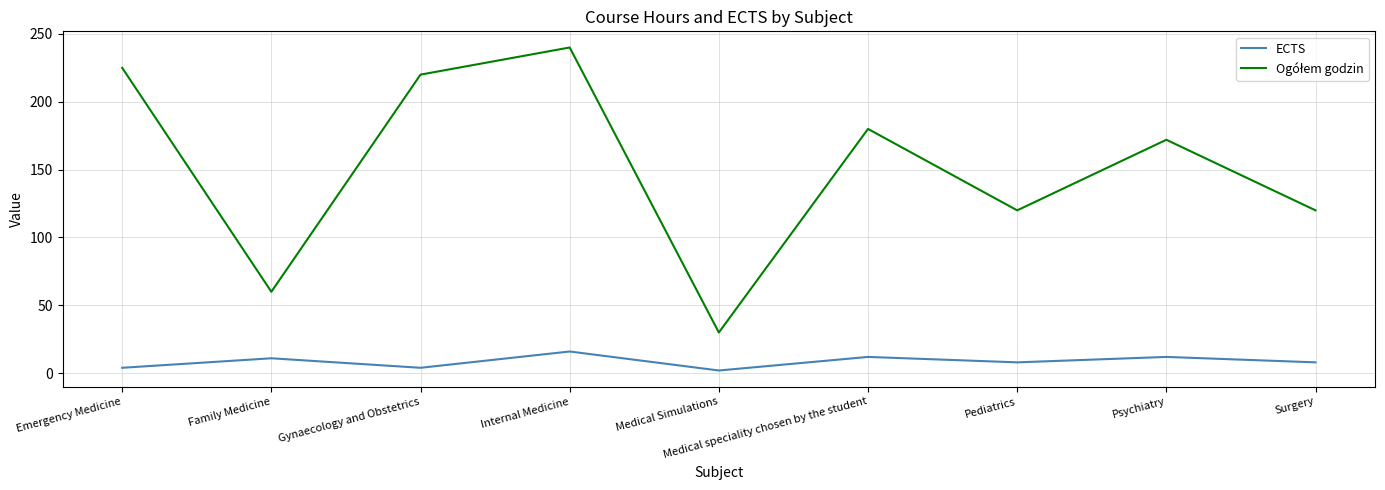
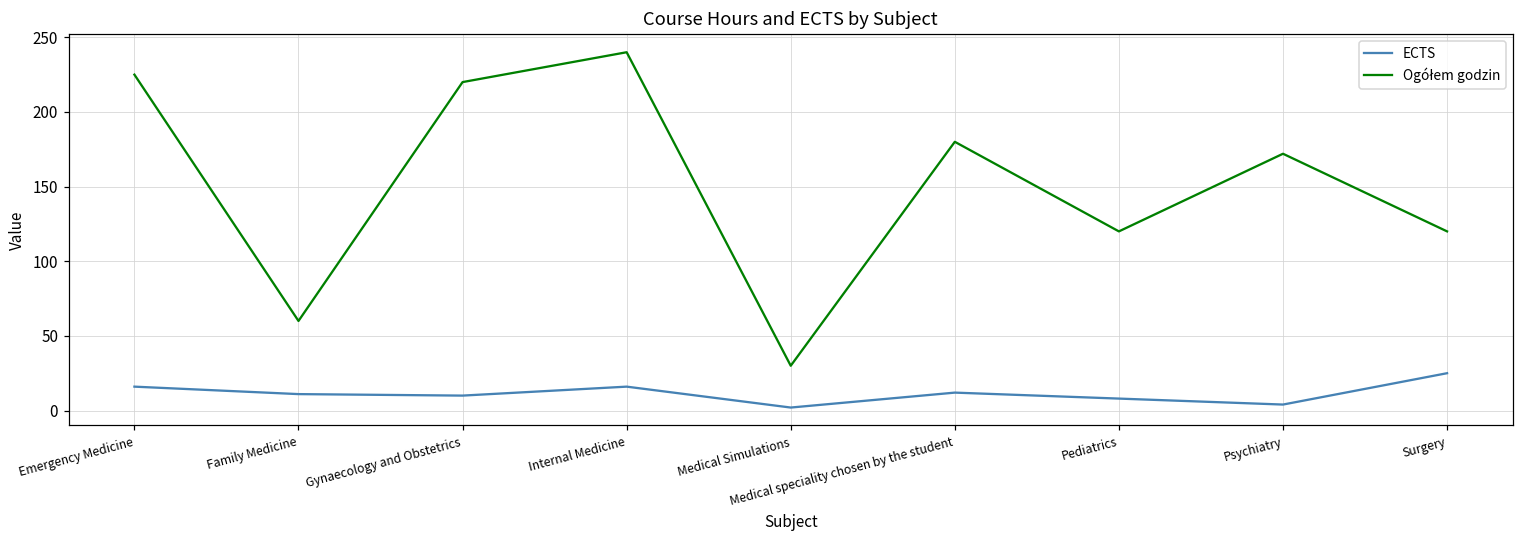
  {
    "ECTS": {
-     "Emergency Medicine": 4,
+     "Emergency Medicine": 16,
      "Family Medicine": 11,
-     "Gynaecology and Obstetrics": 4,
+     "Gynaecology and Obstetrics": 10,
      "Internal Medicine": 16,
      "Medical Simulations": 2,
      "Medical speciality chosen by the student": 12,
      "Pediatrics": 8,
-     "Psychiatry": 12,
-     "Surgery": 8
+     "Psychiatry": 4,
+     "Surgery": 25
    },
    "Ogółem godzin": {
      "Emergency Medicine": 225,
      "Family Medicine": 60,
      "Gynaecology and Obstetrics": 220,
      "Internal Medicine": 240,
      "Medical Simulations": 30,
      "Medical speciality chosen by the student": 180,
      "Pediatrics": 120,
      "Psychiatry": 172,
      "Surgery": 120
    }
  }
